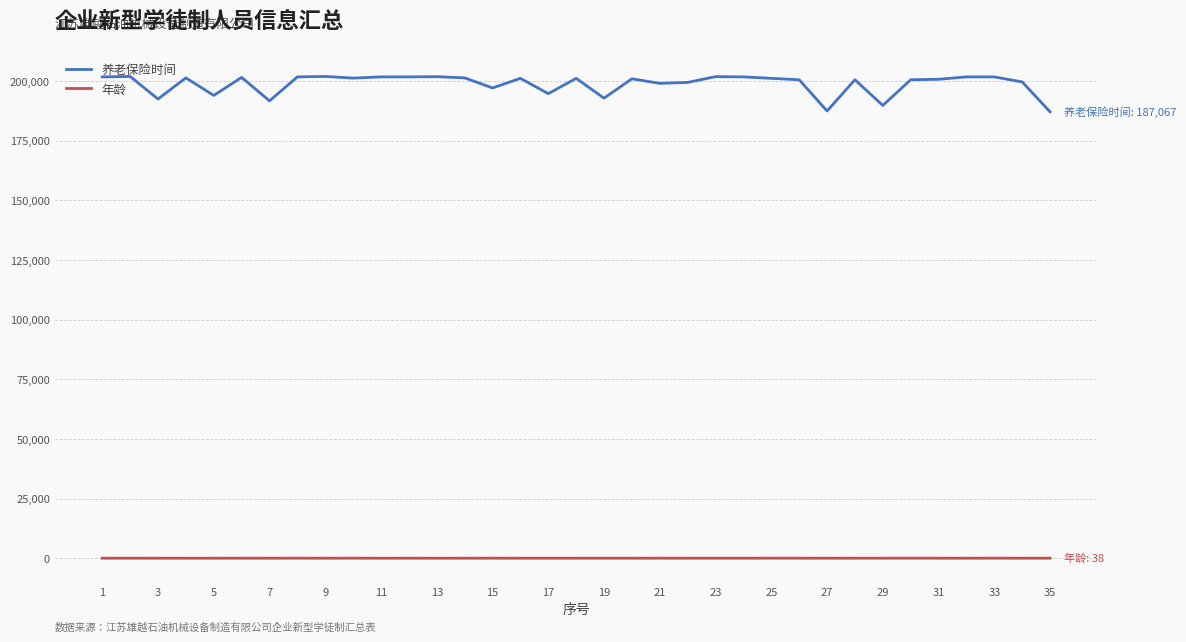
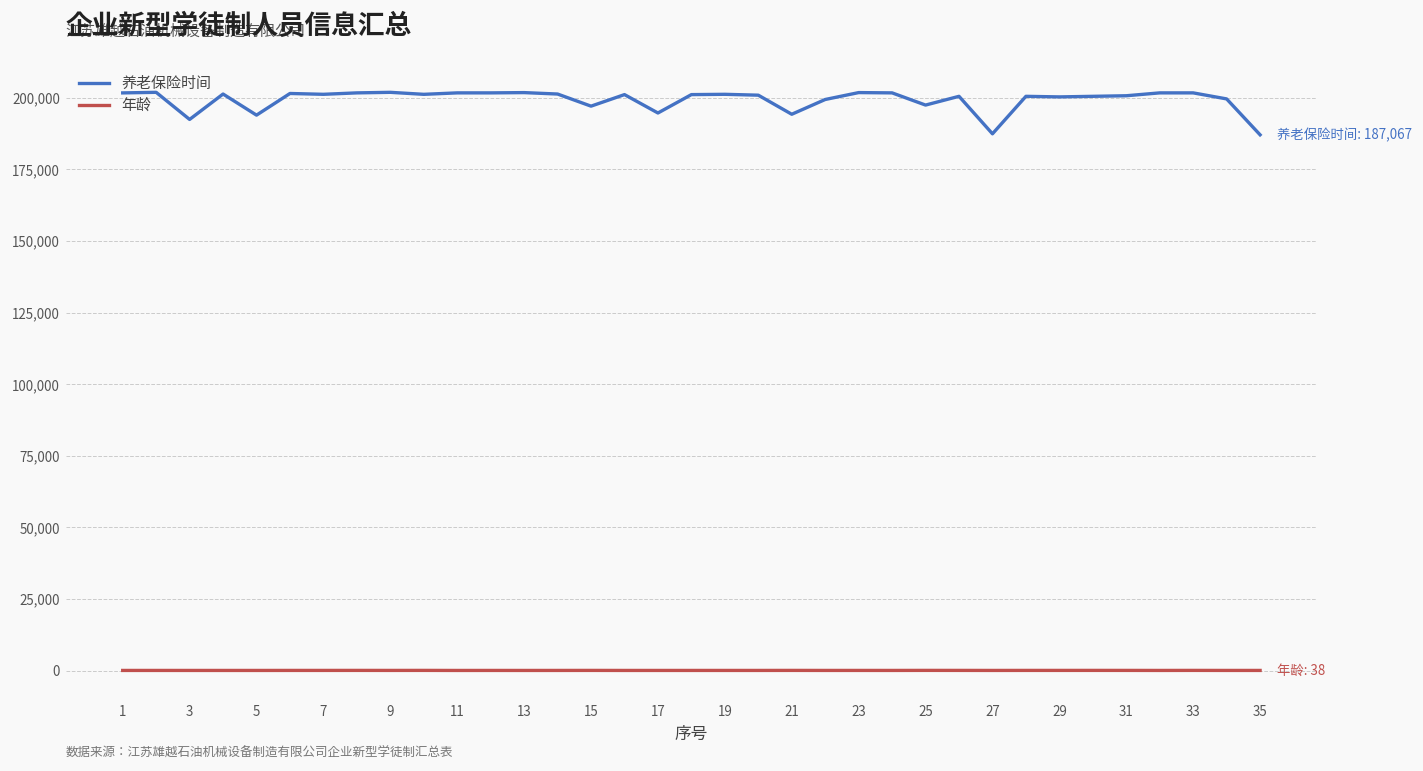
  {
    "养老保险时间": {
      "1": "202,000",
      "3": "192,000",
      "5": "194,000",
-     "7": "192,000",
+     "7": "201,000",
      "9": "202,000",
      "11": "202,000",
      "13": "202,000",
      "15": "197,000",
      "17": "195,000",
-     "19": "193,000",
-     "21": "199,000",
+     "19": "201,000",
+     "21": "194,000",
      "23": "202,000",
-     "25": "201,000",
+     "25": "197,000",
      "27": "187,000",
-     "29": "190,000",
+     "29": "200,000",
      "31": "201,000",
      "33": "202,000"
    },
    "年龄": {
      "35": "38"
    }
  }
